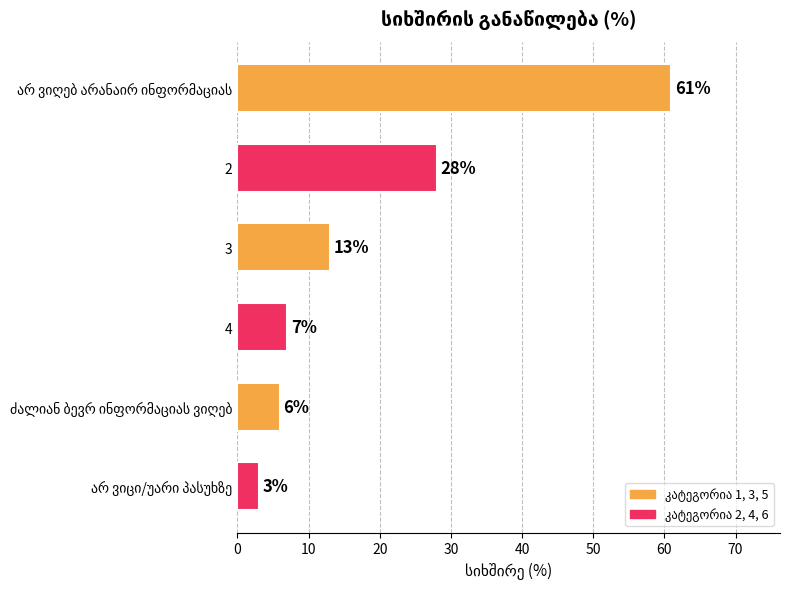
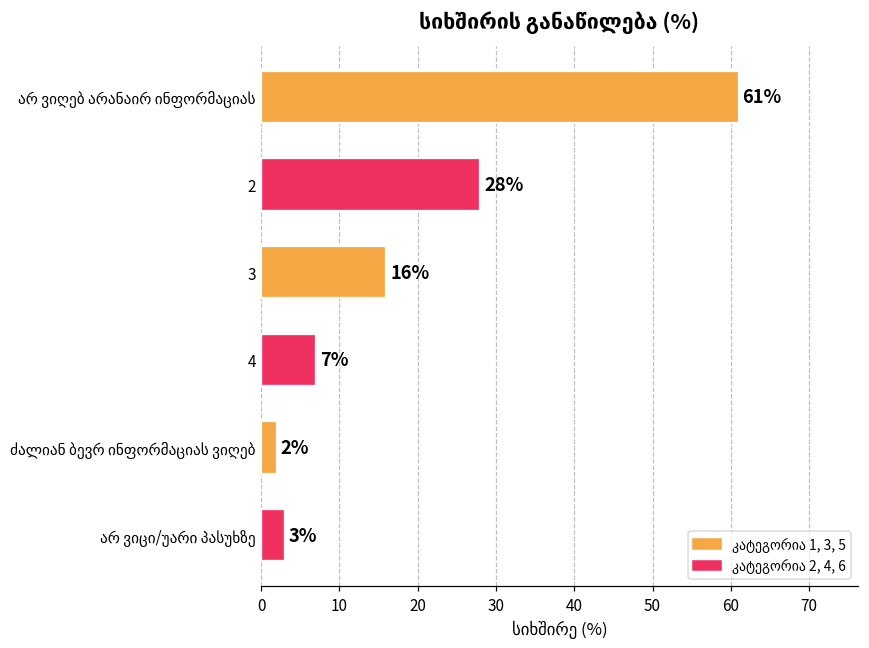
  {
    "არ ვიღებ არანაირ ინფორმაციას": "61%",
    "2": "28%",
-   "3": "13%",
+   "3": "16%",
    "4": "7%",
-   "ძალიან ბევრ ინფორმაციას ვიღებ": "6%",
+   "ძალიან ბევრ ინფორმაციას ვიღებ": "2%",
    "არ ვიცი/უარი პასუხზე": "3%"
  }
